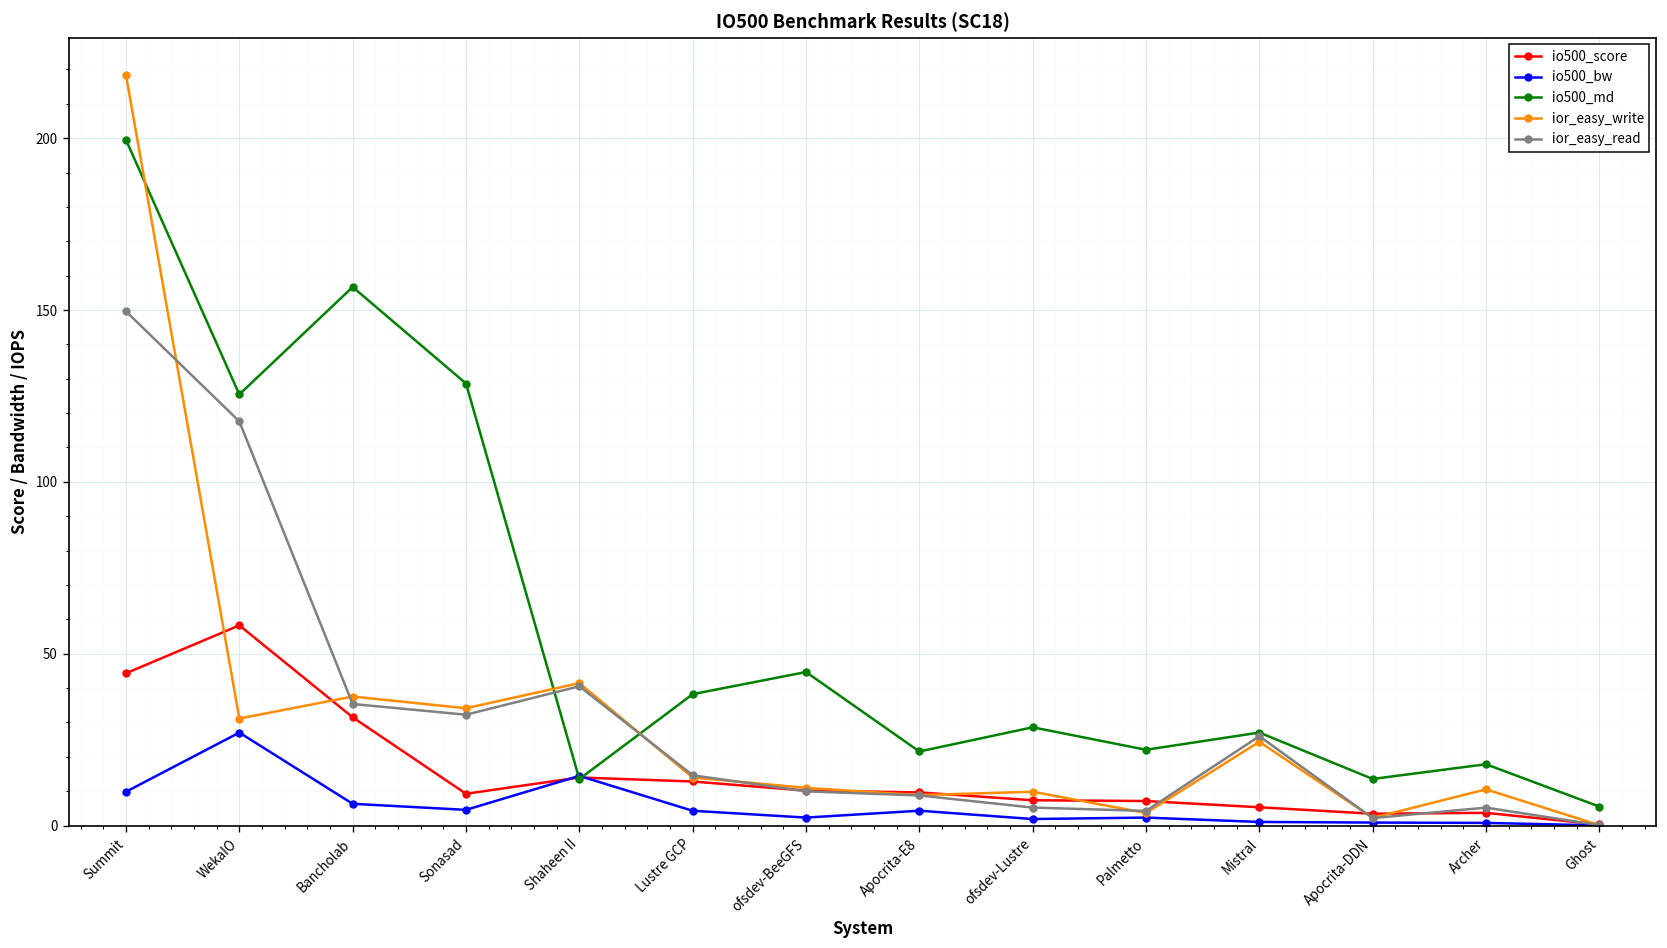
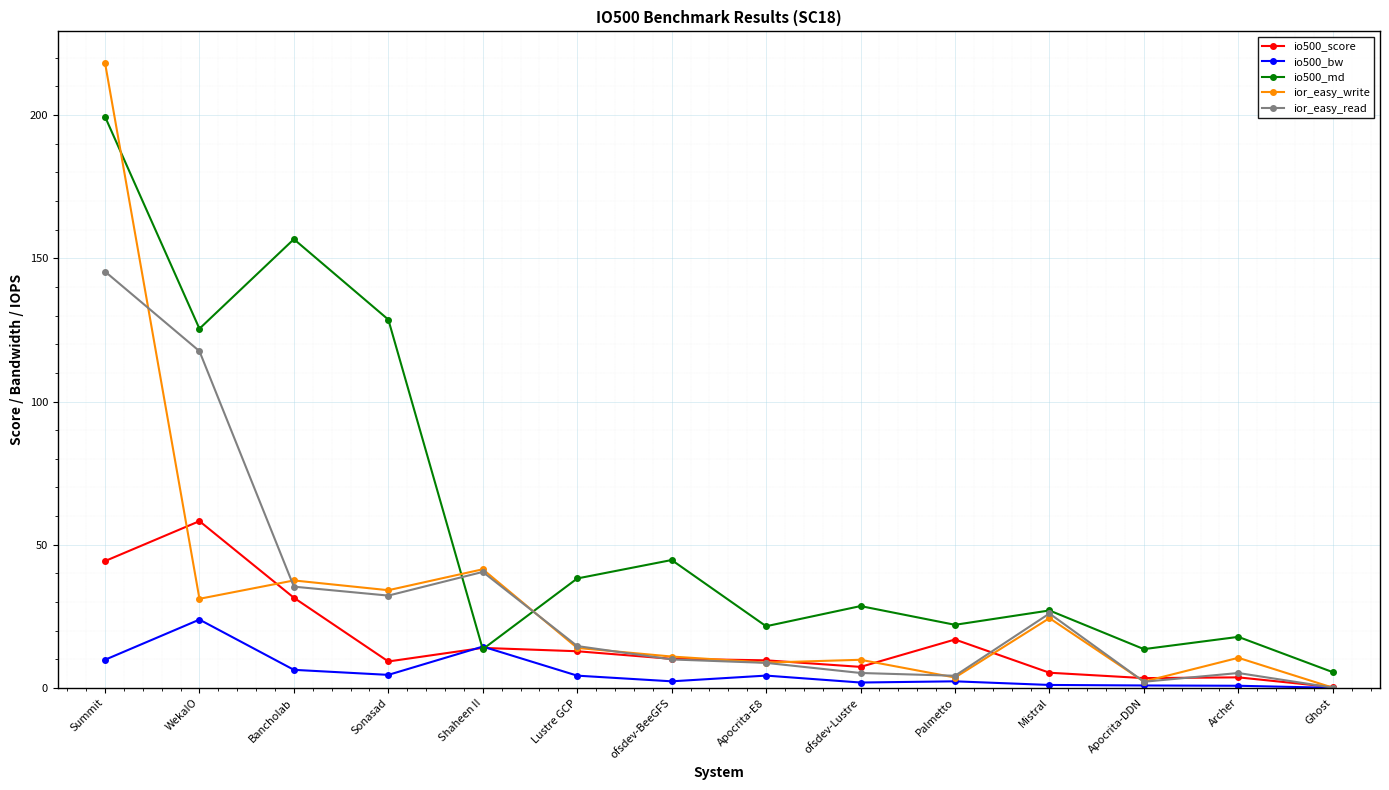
  {
    "io500_score": {
      "Summit": 44,
      "WekaIO": 58,
      "Bancholab": 32,
      "Sonasad": 9,
      "Lustre GCP": 13,
      "ofsdev-Lustre": 7,
-     "Palmetto": 7,
+     "Palmetto": 17,
      "Mistral": 5,
      "Apocrita-DDN": 3,
      "Archer": 4
    },
    "io500_bw": {
      "Summit": 10,
-     "WekaIO": 27,
+     "WekaIO": 24,
      "Bancholab": 6,
      "Sonasad": 5,
      "Lustre GCP": 4,
      "ofsdev-BeeGFS": 2,
      "Apocrita-E8": 4,
      "ofsdev-Lustre": 2,
      "Palmetto": 2,
      "Mistral": 1,
      "Apocrita-DDN": 1,
      "Archer": 1
    },
    "io500_md": {
      "Summit": 199,
      "WekaIO": 125,
      "Bancholab": 157,
      "Sonasad": 129,
      "Lustre GCP": 38,
      "ofsdev-BeeGFS": 45,
      "Apocrita-E8": 22,
      "ofsdev-Lustre": 29,
      "Palmetto": 22,
      "Mistral": 27,
      "Apocrita-DDN": 14,
      "Archer": 18,
      "Ghost": 6
    },
    "ior_easy_write": {
      "Summit": 218,
      "WekaIO": 31,
      "Bancholab": 38,
      "Sonasad": 34,
      "Shaheen II": 41,
      "ofsdev-Lustre": 10,
      "Mistral": 24,
      "Archer": 11
    },
    "ior_easy_read": {
-     "Summit": 150,
+     "Summit": 145,
      "WekaIO": 118,
      "Bancholab": 35,
      "Sonasad": 32,
      "Shaheen II": 41,
      "ofsdev-Lustre": 5,
      "Mistral": 26,
      "Archer": 5
    }
  }
